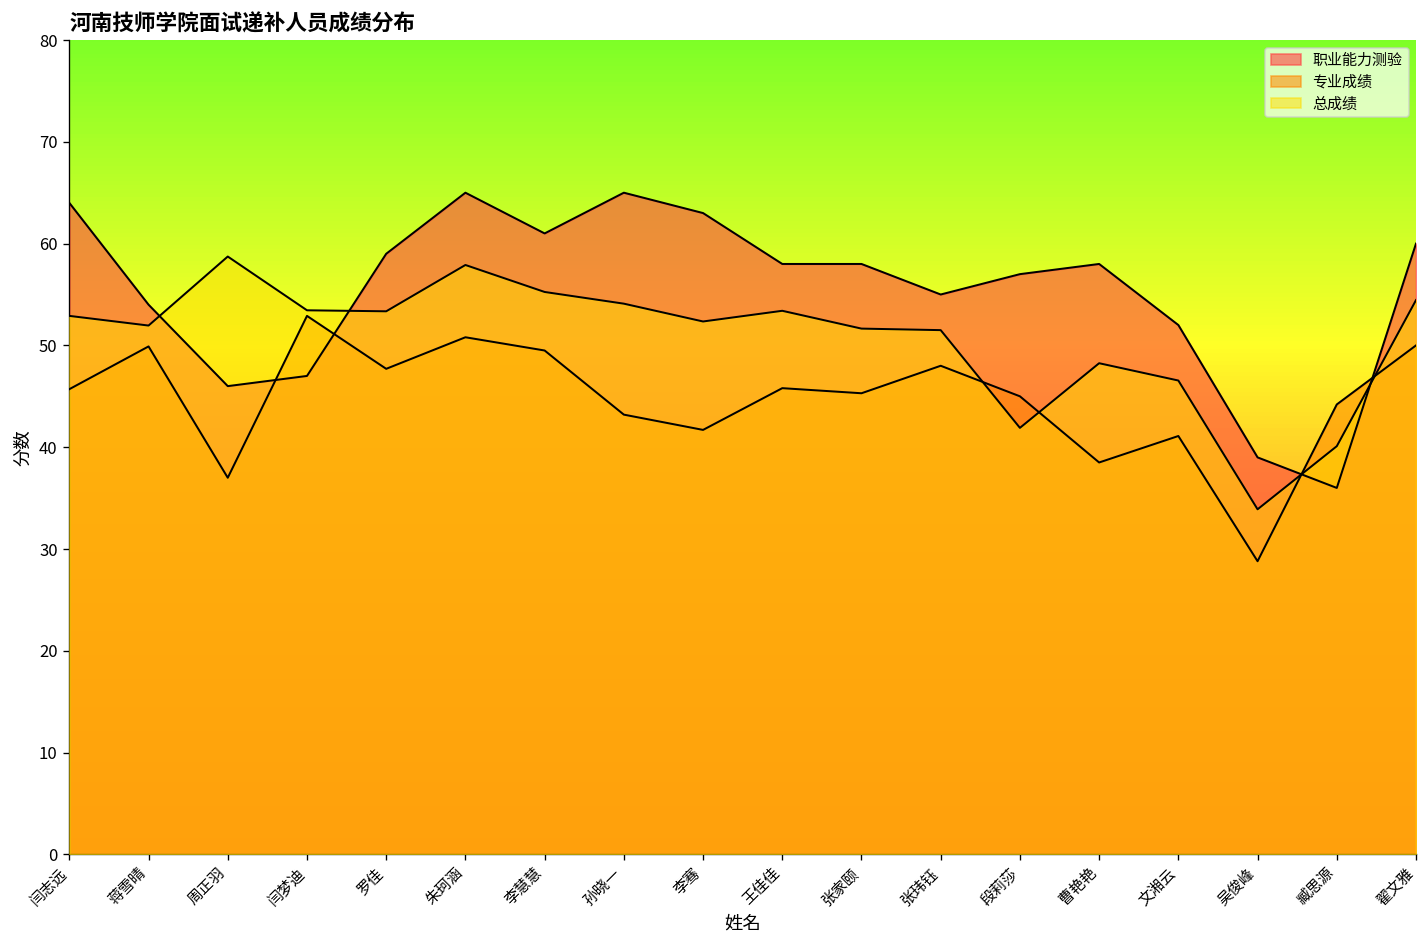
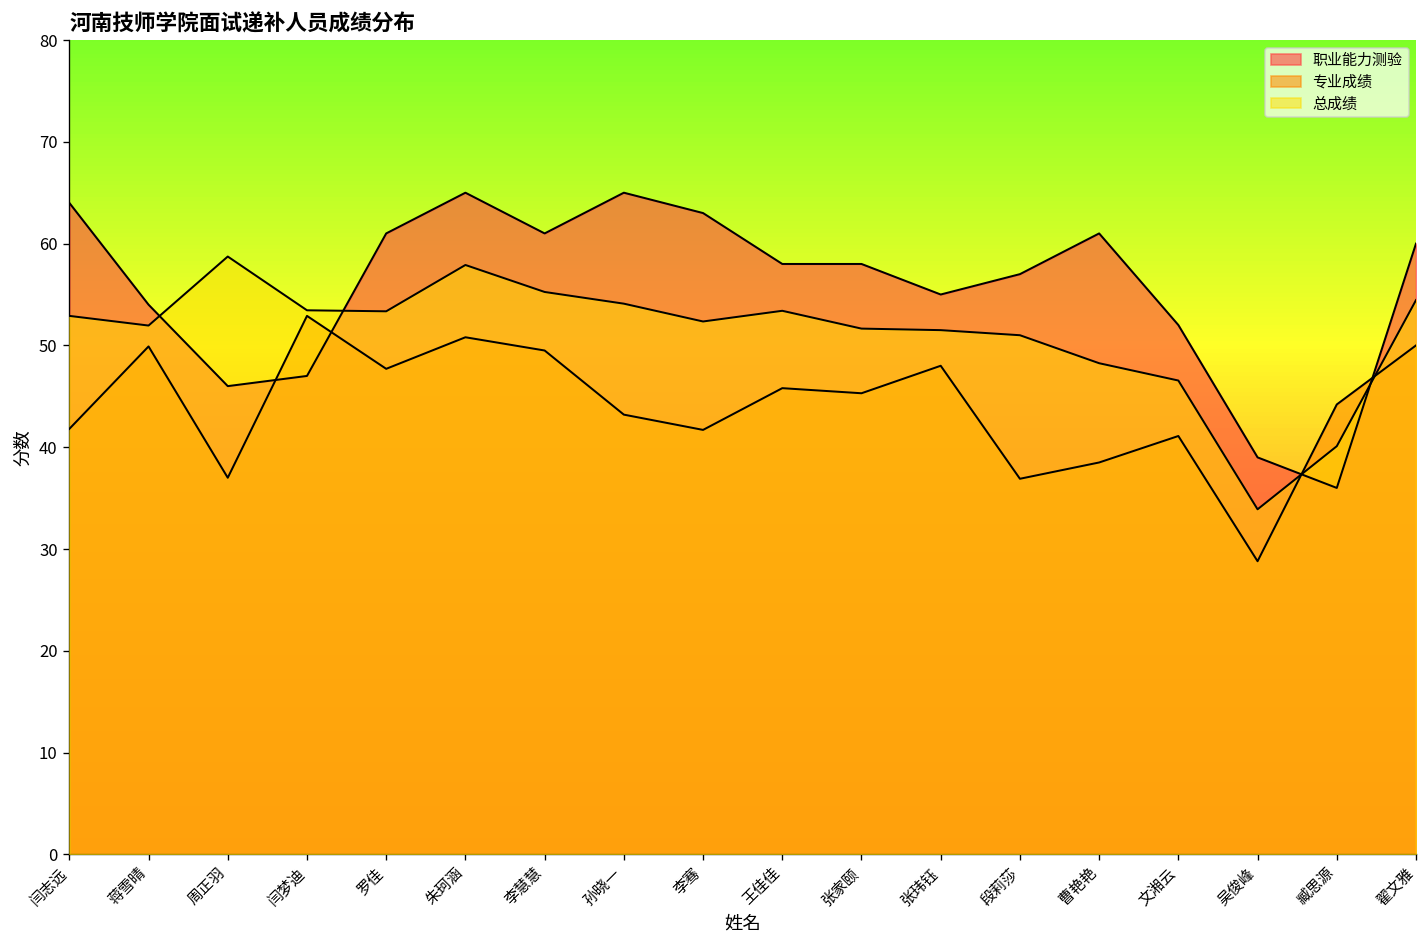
  {
    "职业能力测验": {
      "闫志远": 64,
      "蒋雪晴": 54,
      "周正羽": 46,
      "闫梦迪": 47,
-     "罗佳": 59,
+     "罗佳": 61,
      "朱珂涵": 65,
      "李慧慧": 61,
      "孙晓一": 65,
      "李骞": 63,
      "王佳佳": 58,
      "张家颐": 58,
      "张玮钰": 55,
      "段莉莎": 57,
-     "曹艳艳": 58,
+     "曹艳艳": 61,
      "文湘云": 52,
      "吴俊峰": 39,
      "臧思源": 36,
      "翟文雅": 60
    },
    "专业成绩": {
-     "闫志远": 46,
+     "闫志远": 42,
      "蒋雪晴": 50,
      "周正羽": 37,
      "闫梦迪": 53,
      "罗佳": 48,
      "朱珂涵": 51,
      "李慧慧": 50,
      "孙晓一": 43,
      "李骞": 42,
      "王佳佳": 46,
      "张家颐": 45,
      "张玮钰": 48,
-     "段莉莎": 45,
+     "段莉莎": 37,
      "曹艳艳": 39,
      "文湘云": 41,
      "吴俊峰": 29,
      "臧思源": 44,
      "翟文雅": 50
    },
    "总成绩": {
      "闫志远": 53,
      "蒋雪晴": 52,
      "周正羽": 59,
      "闫梦迪": 53,
      "罗佳": 53,
      "朱珂涵": 58,
      "李慧慧": 55,
      "孙晓一": 54,
      "李骞": 52,
      "王佳佳": 53,
      "张家颐": 52,
      "张玮钰": 52,
-     "段莉莎": 42,
+     "段莉莎": 51,
      "曹艳艳": 48,
      "文湘云": 47,
      "吴俊峰": 34,
      "臧思源": 40,
      "翟文雅": 54
    }
  }
